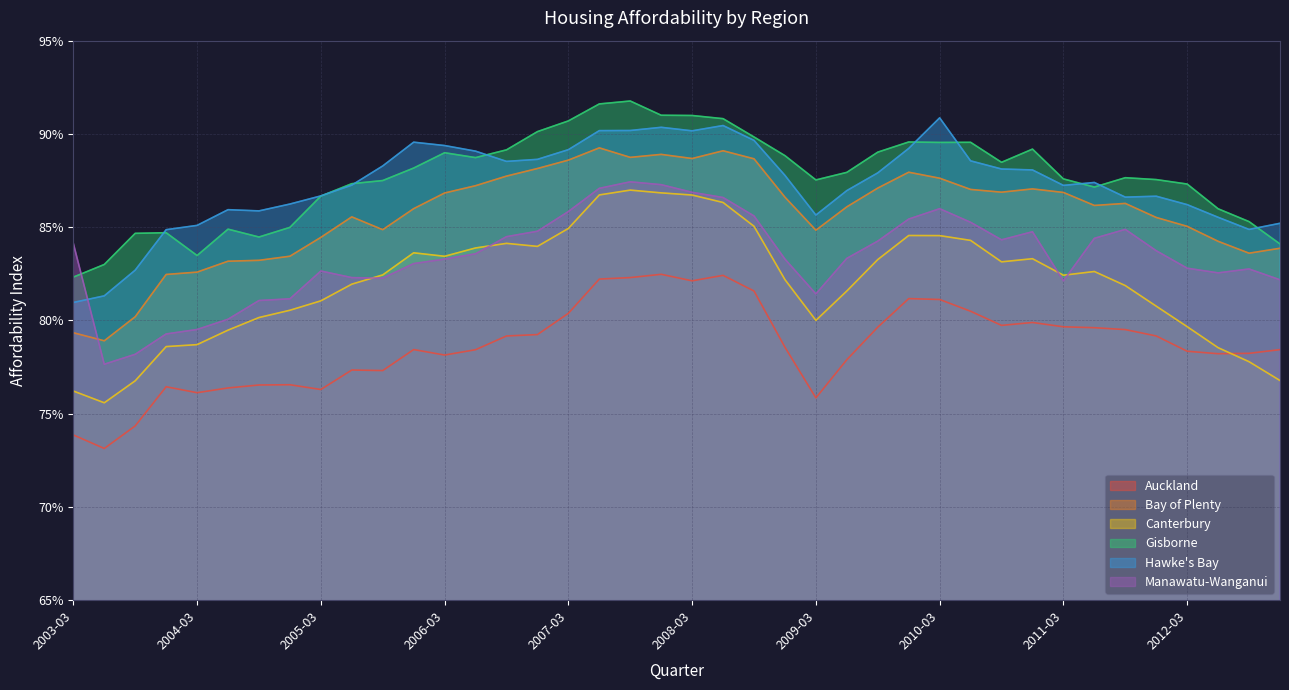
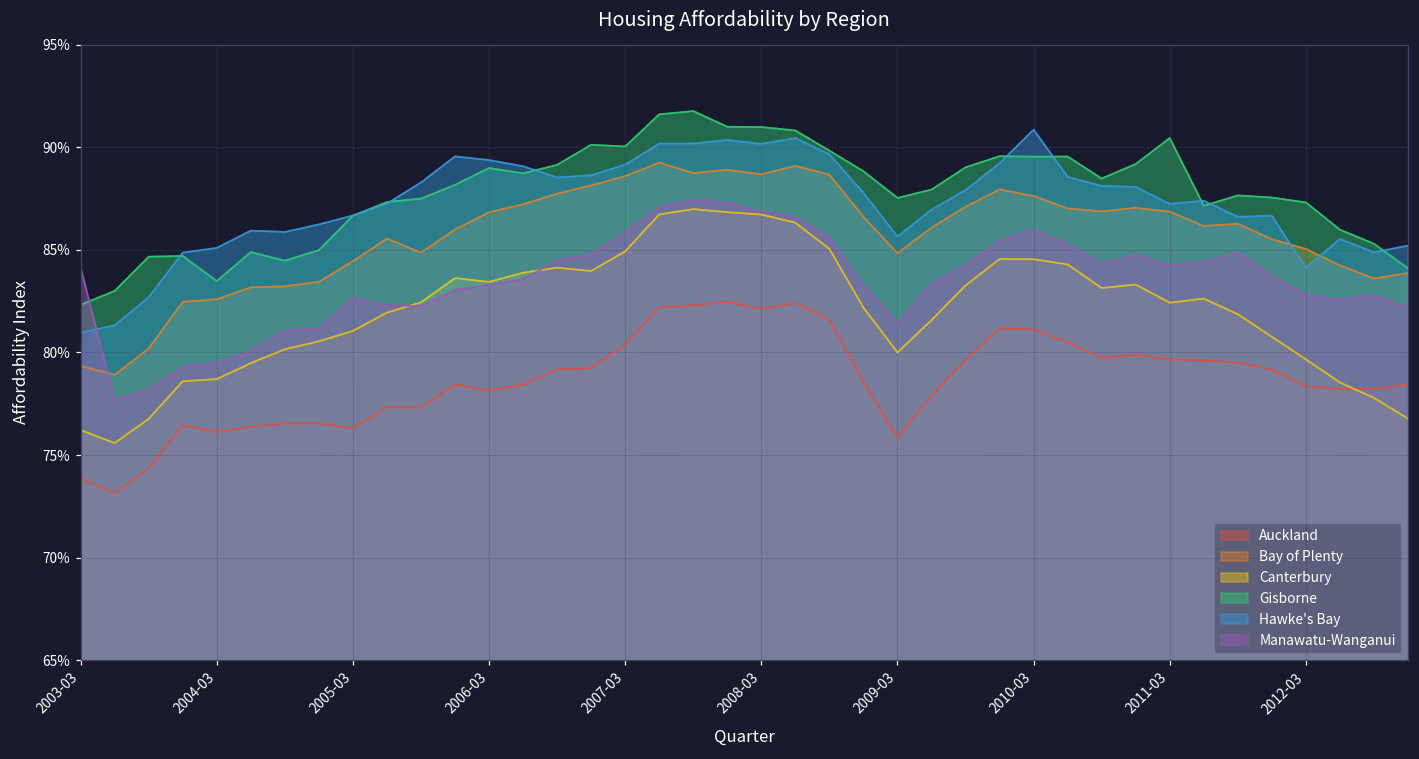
  {
    "Gisborne": {
      "2003-03": "82.3%",
      "2004-03": "83.5%",
      "2006-03": "89.0%",
-     "2007-03": "90.7%",
+     "2007-03": "90.0%",
      "2008-03": "91.0%",
      "2009-03": "87.5%",
      "2010-03": "89.5%",
-     "2011-03": "87.6%",
+     "2011-03": "90.5%",
      "2012-03": "87.3%"
    },
    "Hawke's Bay": {
      "2003-03": "81.0%",
      "2004-03": "85.1%",
      "2006-03": "89.4%",
      "2007-03": "89.2%",
      "2008-03": "90.2%",
      "2009-03": "85.6%",
      "2010-03": "90.9%",
      "2011-03": "87.2%",
-     "2012-03": "86.2%"
+     "2012-03": "84.1%"
    },
    "Manawatu-Wanganui": {
      "2003-03": "84.1%",
      "2004-03": "79.5%",
      "2005-03": "82.6%",
      "2006-03": "83.3%",
      "2007-03": "85.8%",
      "2008-03": "86.9%",
      "2009-03": "81.4%",
      "2010-03": "86.0%",
-     "2011-03": "82.1%",
+     "2011-03": "84.2%",
      "2012-03": "82.8%"
    }
  }
